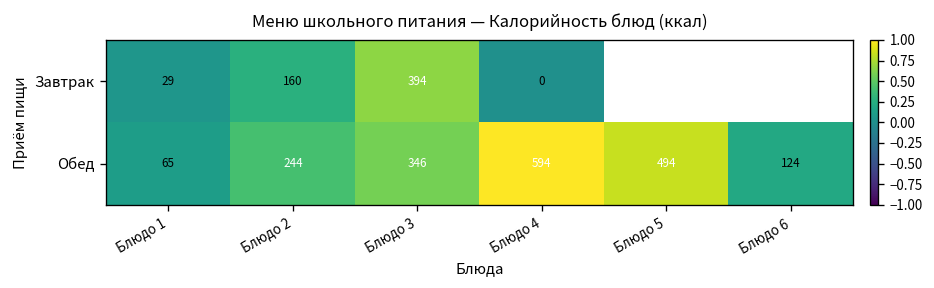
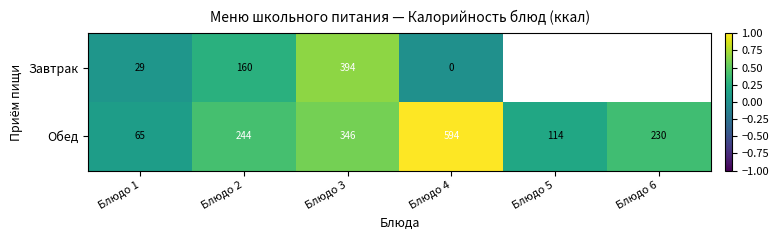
  {
    "Завтрак": {
      "Блюдо 1": 29,
      "Блюдо 2": 160,
      "Блюдо 3": 394,
      "Блюдо 4": 0
    },
    "Обед": {
      "Блюдо 1": 65,
      "Блюдо 2": 244,
      "Блюдо 3": 346,
      "Блюдо 4": 594,
-     "Блюдо 5": 494,
-     "Блюдо 6": 124
+     "Блюдо 5": 114,
+     "Блюдо 6": 230
    }
  }
